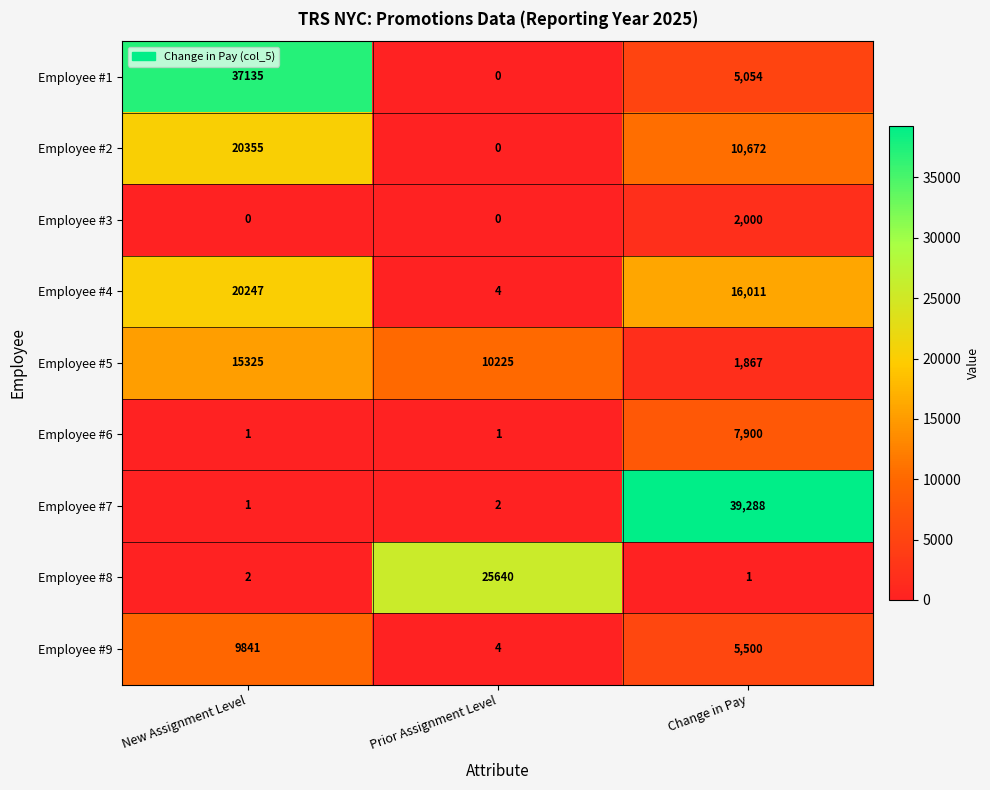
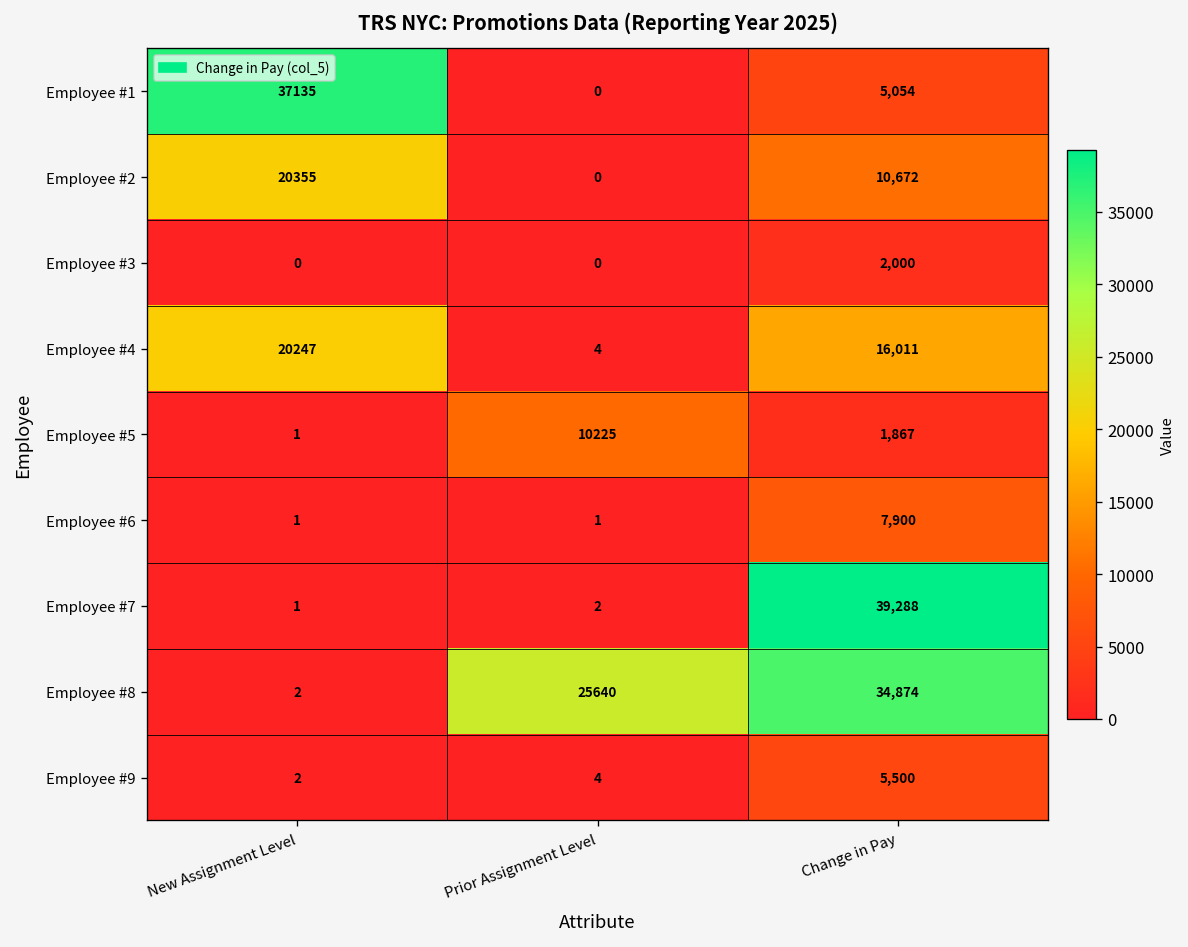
  {
    "Employee #1": {
      "New Assignment Level": "37135",
      "Prior Assignment Level": "0",
      "Change in Pay": "5,054"
    },
    "Employee #2": {
      "New Assignment Level": "20355",
      "Prior Assignment Level": "0",
      "Change in Pay": "10,672"
    },
    "Employee #3": {
      "New Assignment Level": "0",
      "Prior Assignment Level": "0",
      "Change in Pay": "2,000"
    },
    "Employee #4": {
      "New Assignment Level": "20247",
      "Prior Assignment Level": "4",
      "Change in Pay": "16,011"
    },
    "Employee #5": {
-     "New Assignment Level": "15325",
+     "New Assignment Level": "1",
      "Prior Assignment Level": "10225",
      "Change in Pay": "1,867"
    },
    "Employee #6": {
      "New Assignment Level": "1",
      "Prior Assignment Level": "1",
      "Change in Pay": "7,900"
    },
    "Employee #7": {
      "New Assignment Level": "1",
      "Prior Assignment Level": "2",
      "Change in Pay": "39,288"
    },
    "Employee #8": {
      "New Assignment Level": "2",
      "Prior Assignment Level": "25640",
-     "Change in Pay": "1"
+     "Change in Pay": "34,874"
    },
    "Employee #9": {
-     "New Assignment Level": "9841",
+     "New Assignment Level": "2",
      "Prior Assignment Level": "4",
      "Change in Pay": "5,500"
    }
  }
